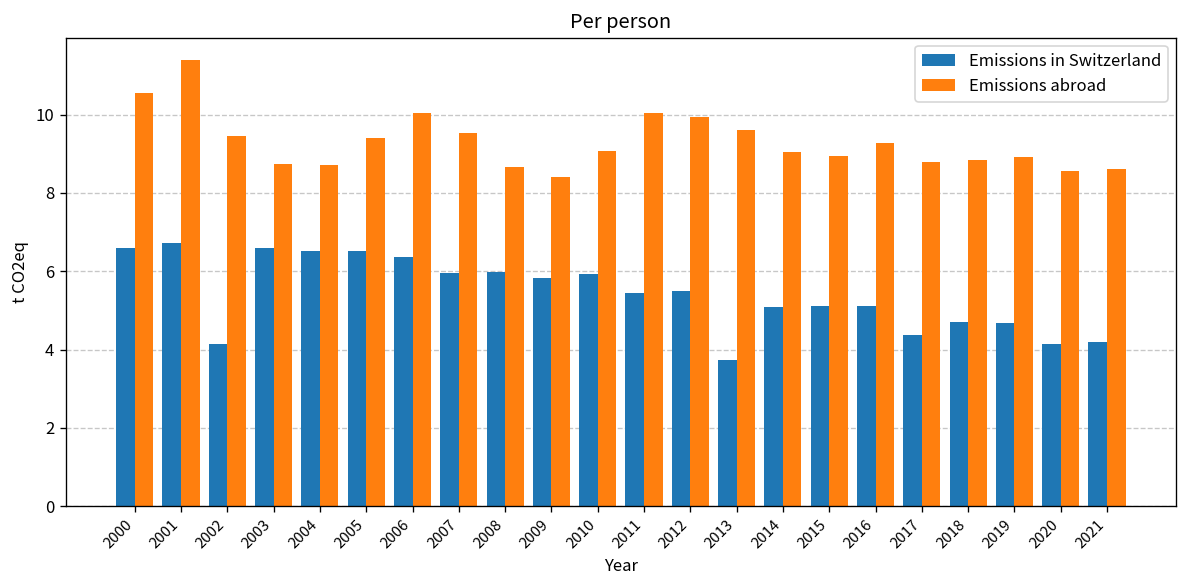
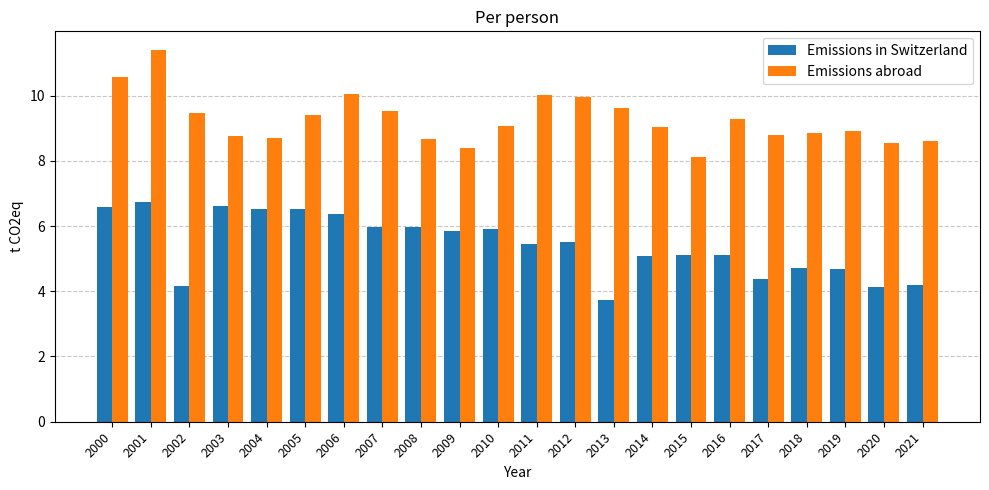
  {
    "Emissions in Switzerland": {
      "2000": 6.6,
      "2001": 6.7,
      "2002": 4.1,
      "2003": 6.6,
      "2004": 6.5,
      "2005": 6.5,
      "2006": 6.4,
      "2007": 6.0,
      "2008": 6.0,
      "2009": 5.8,
      "2010": 5.9,
      "2011": 5.4,
      "2012": 5.5,
      "2013": 3.7,
      "2014": 5.1,
      "2015": 5.1,
      "2016": 5.1,
      "2017": 4.4,
      "2018": 4.7,
      "2019": 4.7,
      "2020": 4.1,
      "2021": 4.2
    },
    "Emissions abroad": {
      "2000": 10.6,
      "2001": 11.4,
      "2002": 9.5,
      "2003": 8.7,
      "2004": 8.7,
      "2005": 9.4,
      "2006": 10.0,
      "2007": 9.5,
      "2008": 8.7,
      "2009": 8.4,
      "2010": 9.1,
      "2011": 10.0,
      "2012": 9.9,
      "2013": 9.6,
      "2014": 9.0,
-     "2015": 8.9,
+     "2015": 8.1,
      "2016": 9.3,
      "2017": 8.8,
      "2018": 8.8,
      "2019": 8.9,
      "2020": 8.6,
      "2021": 8.6
    }
  }
